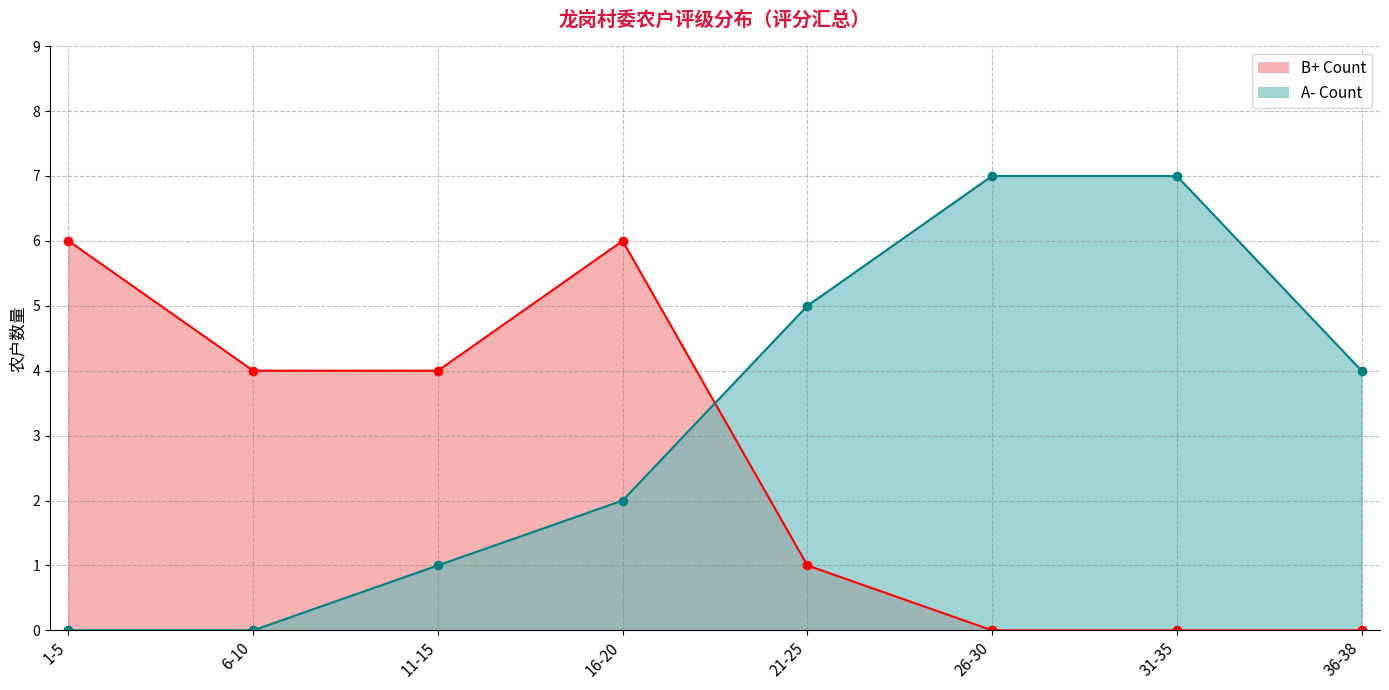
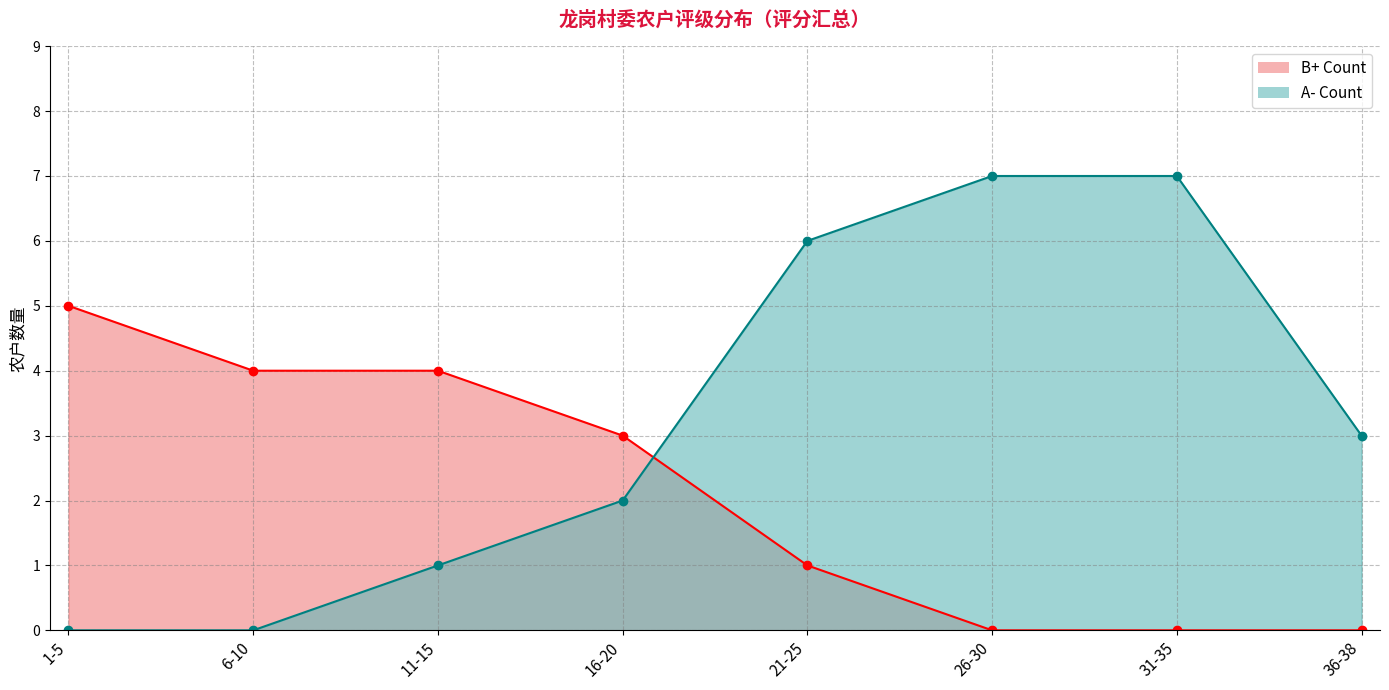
  {
    "B+ Count": {
-     "1-5": 6,
+     "1-5": 5,
      "6-10": 4,
      "11-15": 4,
-     "16-20": 6,
+     "16-20": 3,
      "21-25": 1,
      "26-30": 0,
      "31-35": 0,
      "36-38": 0
    },
    "A- Count": {
      "1-5": 0,
      "6-10": 0,
      "11-15": 1,
      "16-20": 2,
-     "21-25": 5,
+     "21-25": 6,
      "26-30": 7,
      "31-35": 7,
-     "36-38": 4
+     "36-38": 3
    }
  }
